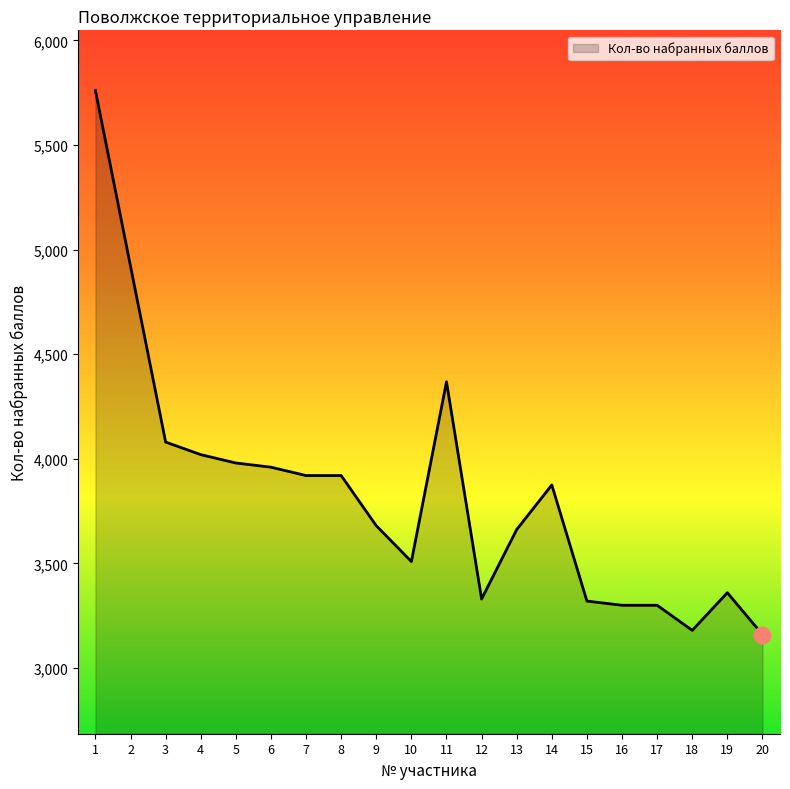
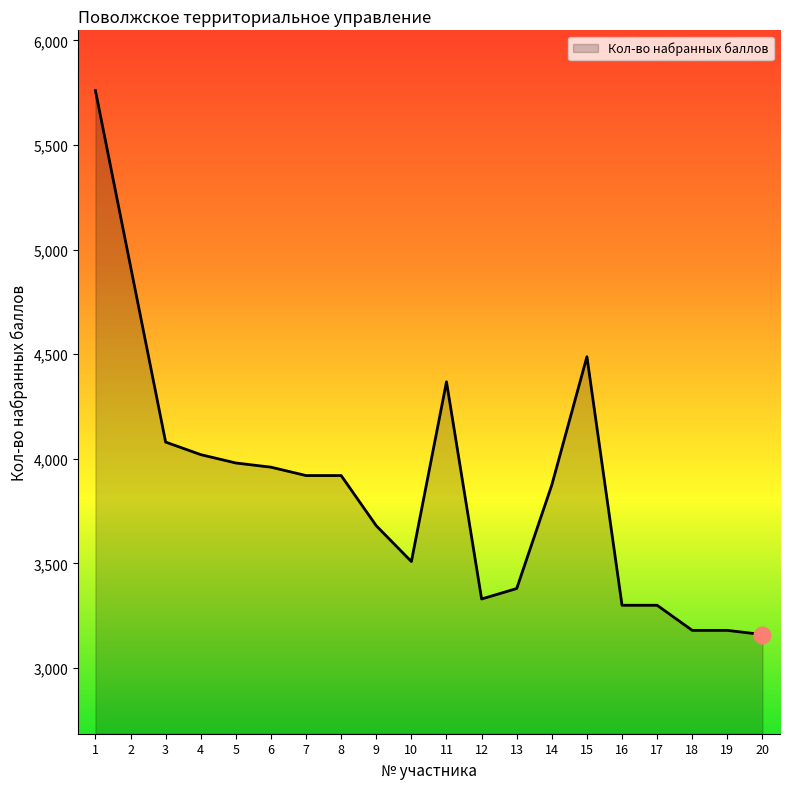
  {
    "Кол-во набранных баллов": {
      "1": "5,760",
      "2": "4,920",
      "3": "4,080",
      "4": "4,020",
      "5": "3,980",
      "6": "3,960",
      "7": "3,920",
      "8": "3,920",
      "9": "3,680",
      "10": "3,510",
      "11": "4,370",
      "12": "3,330",
-     "13": "3,660",
+     "13": "3,380",
      "14": "3,880",
-     "15": "3,320",
+     "15": "4,490",
      "16": "3,300",
      "17": "3,300",
      "18": "3,180",
-     "19": "3,360"
+     "19": "3,180"
    }
  }
